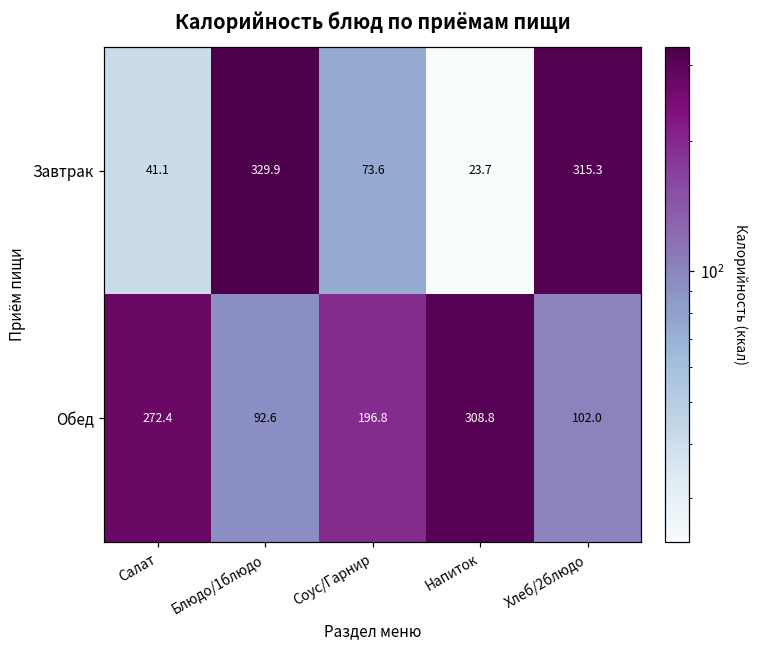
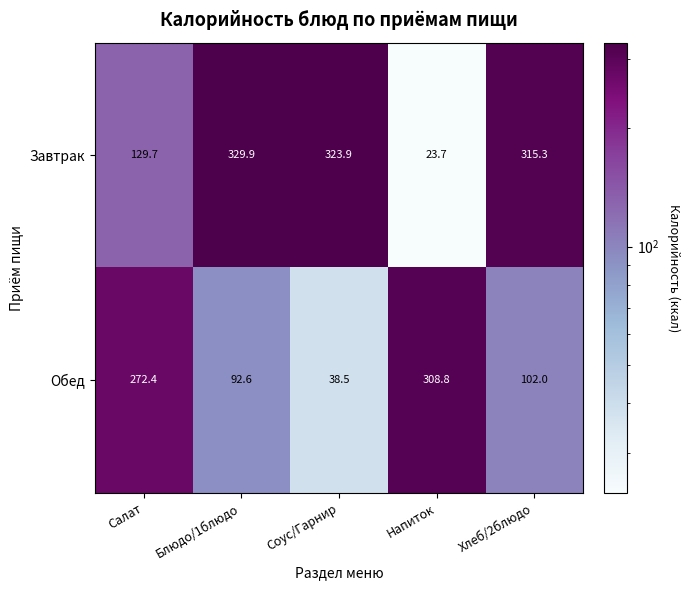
  {
    "Завтрак": {
-     "Салат": 41.1,
+     "Салат": 129.7,
      "Блюдо/1блюдо": 329.9,
-     "Соус/Гарнир": 73.6,
+     "Соус/Гарнир": 323.9,
      "Напиток": 23.7,
      "Хлеб/2блюдо": 315.3
    },
    "Обед": {
      "Салат": 272.4,
      "Блюдо/1блюдо": 92.6,
-     "Соус/Гарнир": 196.8,
+     "Соус/Гарнир": 38.5,
      "Напиток": 308.8,
      "Хлеб/2блюдо": 102.0
    }
  }
